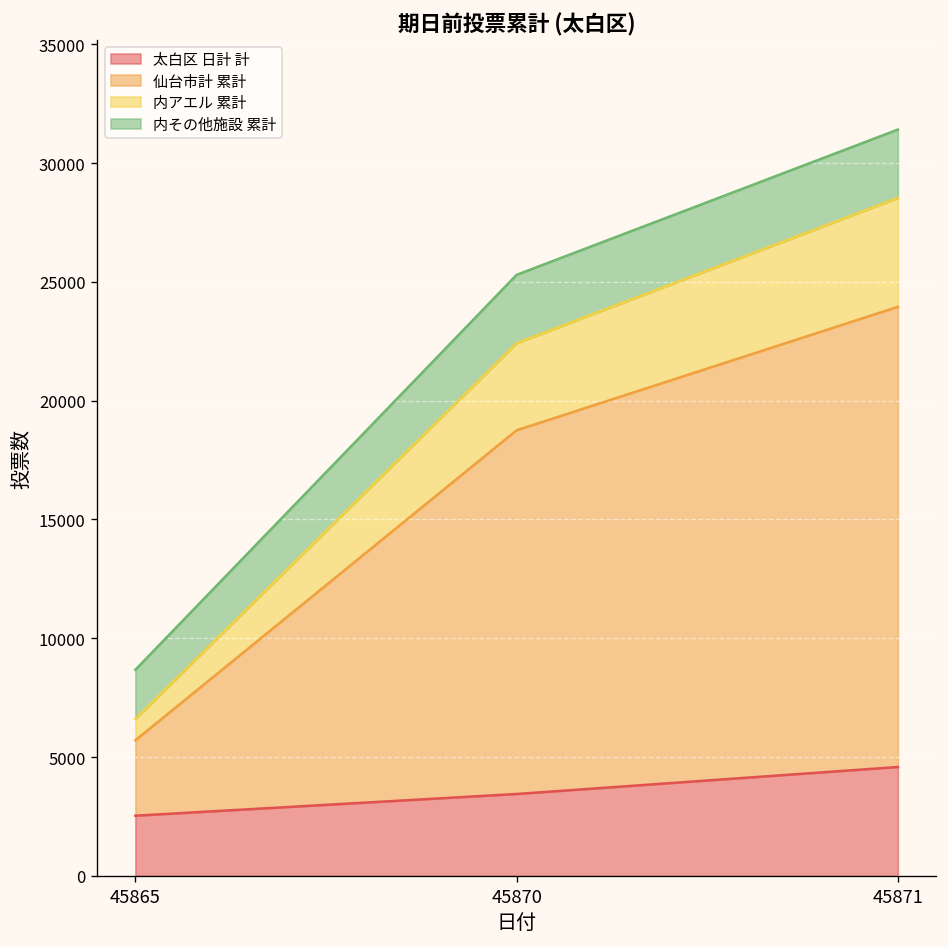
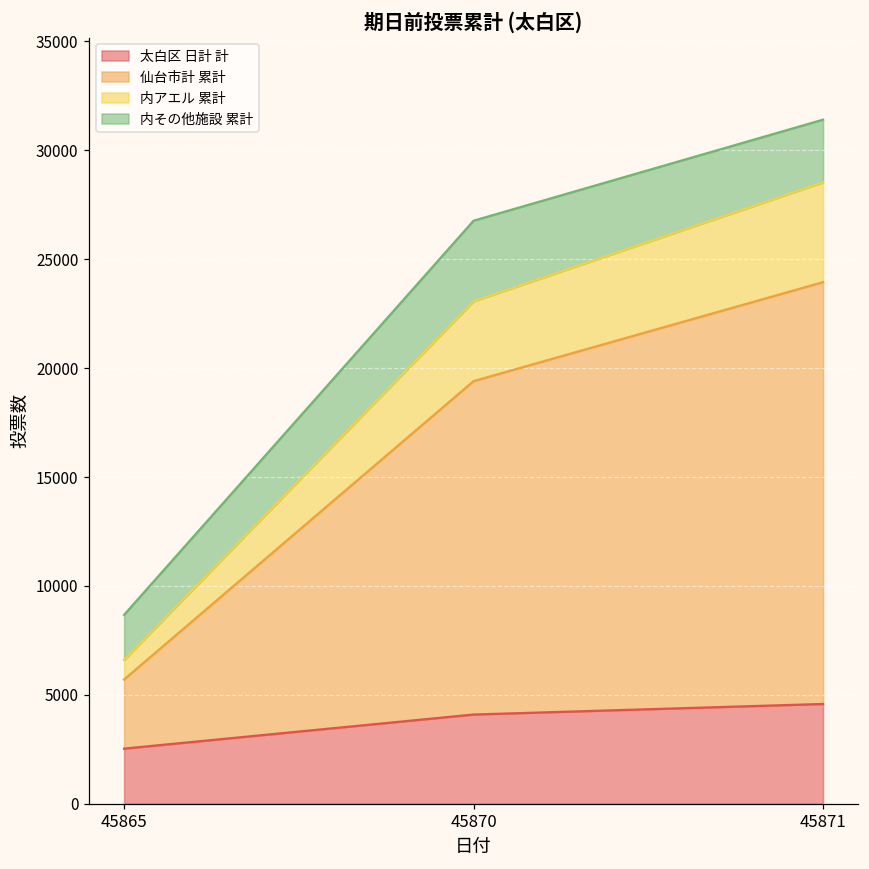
  {
    "太白区 日計 計": {
      "45865": 2500,
-     "45870": 3400,
+     "45870": 4100,
      "45871": 4600
    },
    "内その他施設 累計": {
      "45865": 2100,
-     "45870": 2900,
+     "45870": 3700,
      "45871": 2900
    }
  }
